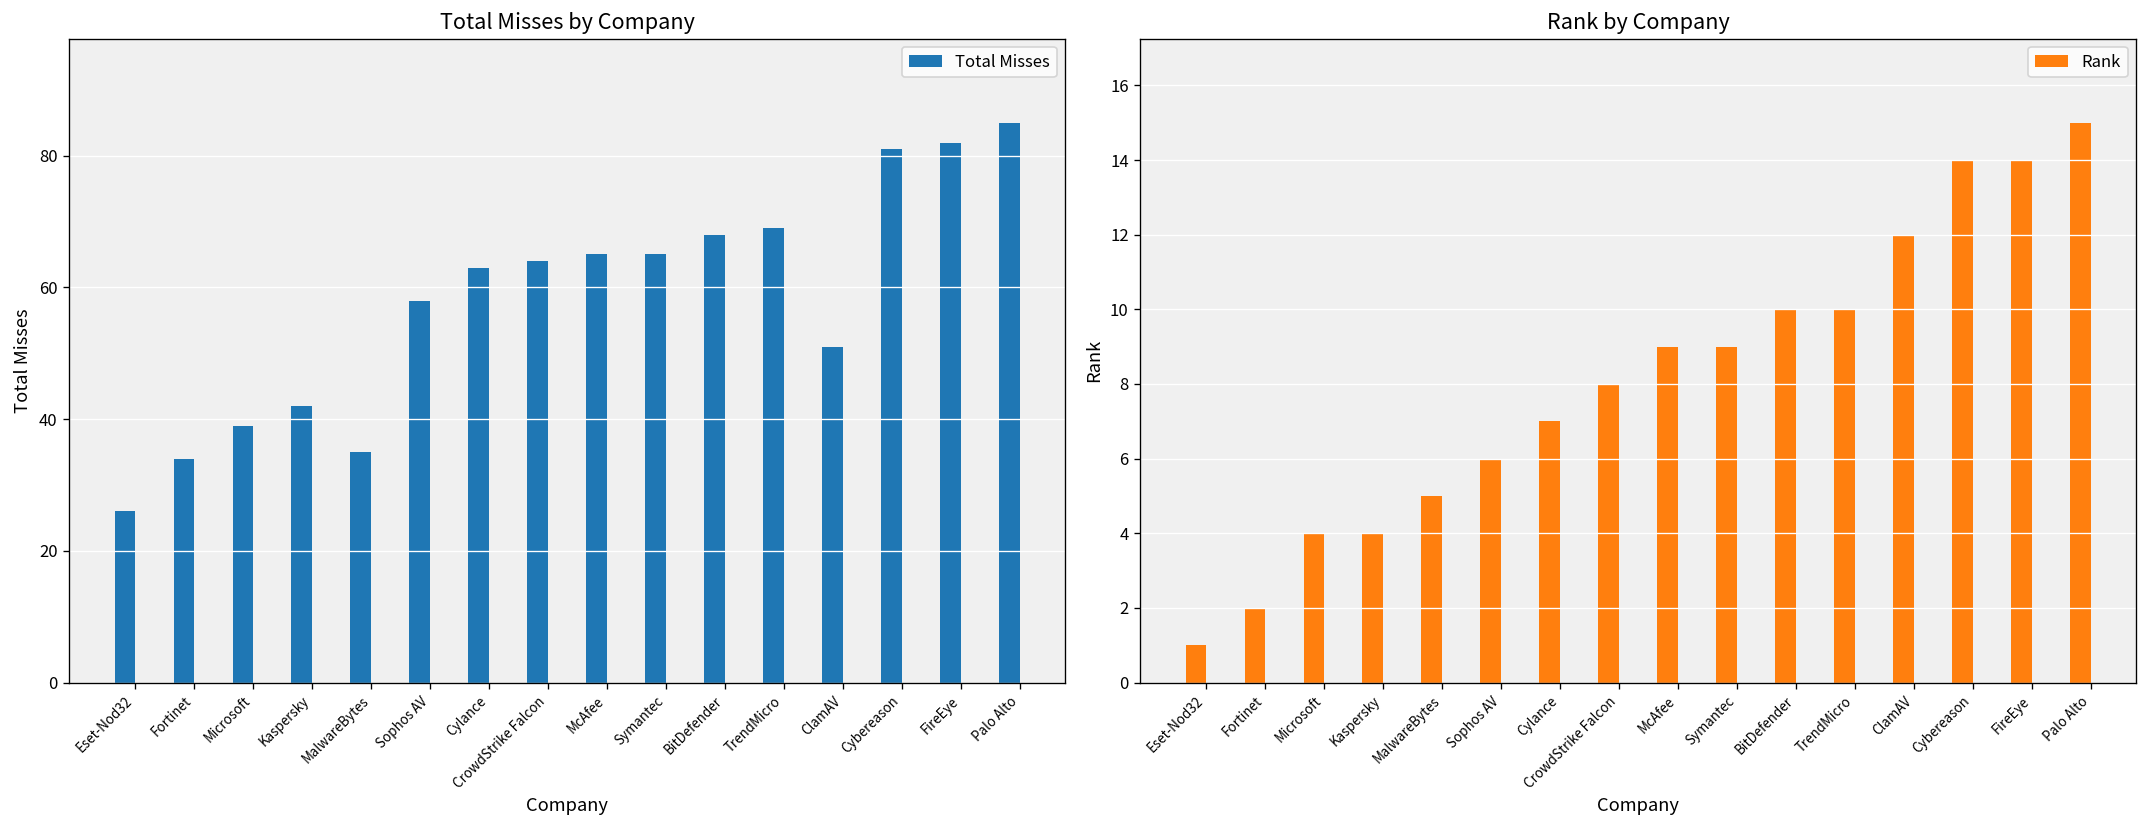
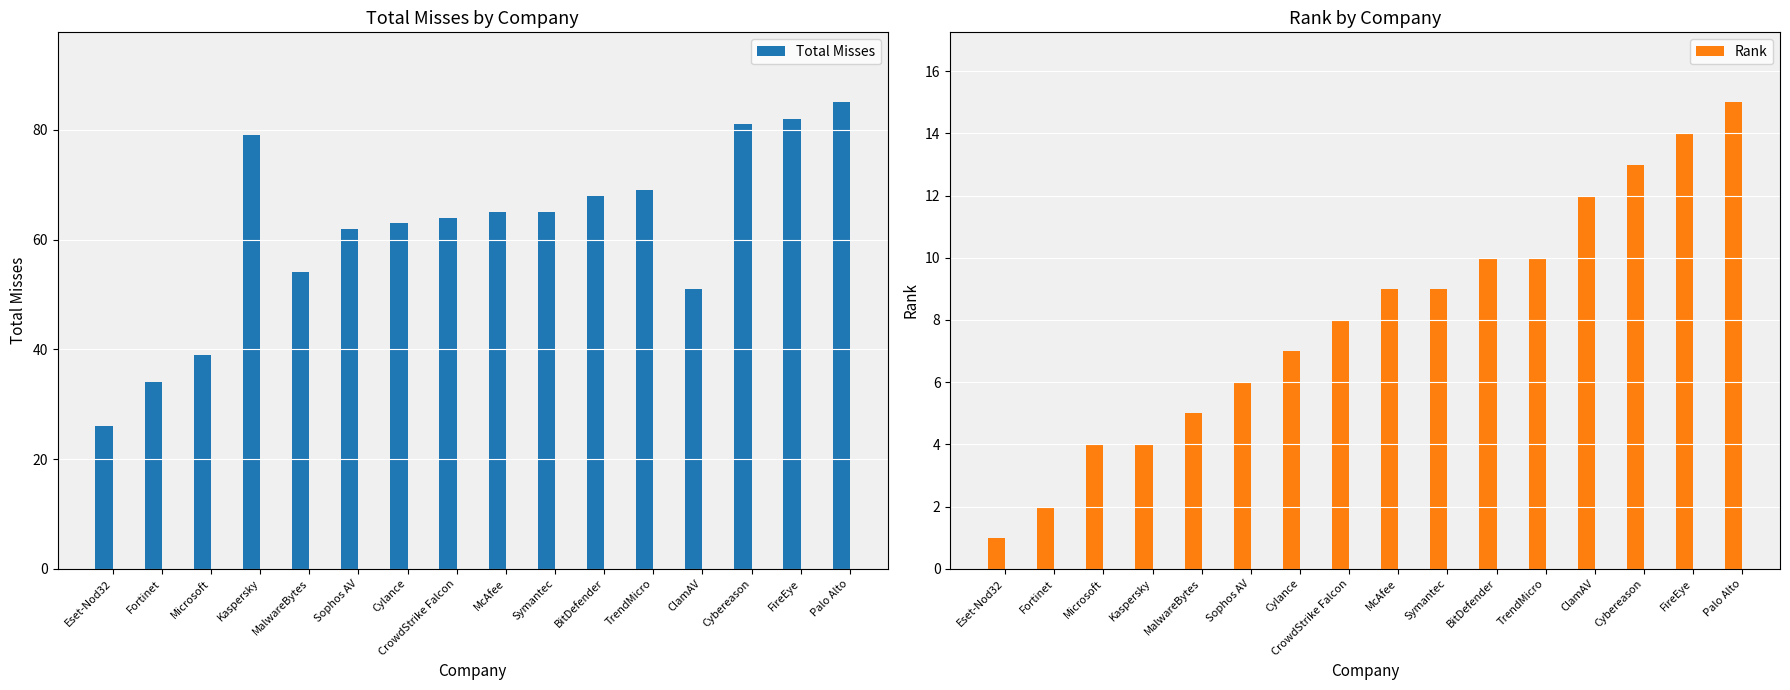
  {
    "Total Misses by Company": {
      "Eset-Nod32": 26,
      "Fortinet": 34,
      "Microsoft": 39,
-     "Kaspersky": 42,
-     "MalwareBytes": 35,
-     "Sophos AV": 58,
+     "Kaspersky": 79,
+     "MalwareBytes": 54,
+     "Sophos AV": 62,
      "Cylance": 63,
      "CrowdStrike Falcon": 64,
      "McAfee": 65,
      "Symantec": 65,
      "BitDefender": 68,
      "TrendMicro": 69,
      "ClamAV": 51,
      "Cybereason": 81,
      "FireEye": 82,
      "Palo Alto": 85
    },
    "Rank by Company": {
      "Eset-Nod32": 1,
      "Fortinet": 2,
      "Microsoft": 4,
      "Kaspersky": 4,
      "MalwareBytes": 5,
      "Sophos AV": 6,
      "Cylance": 7,
      "CrowdStrike Falcon": 8,
      "McAfee": 9,
      "Symantec": 9,
      "BitDefender": 10,
      "TrendMicro": 10,
      "ClamAV": 12,
-     "Cybereason": 14,
+     "Cybereason": 13,
      "FireEye": 14,
      "Palo Alto": 15
    }
  }
